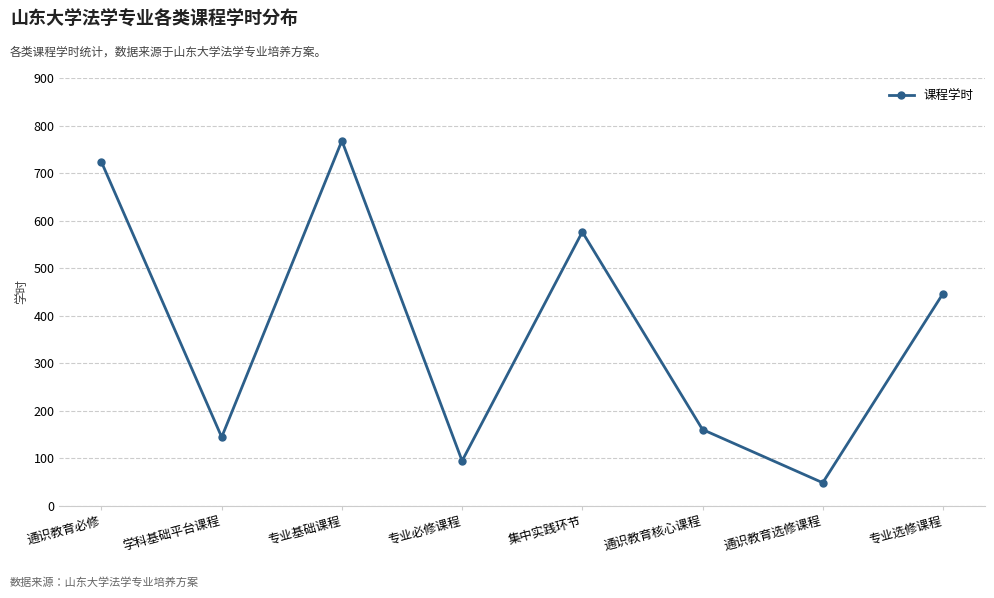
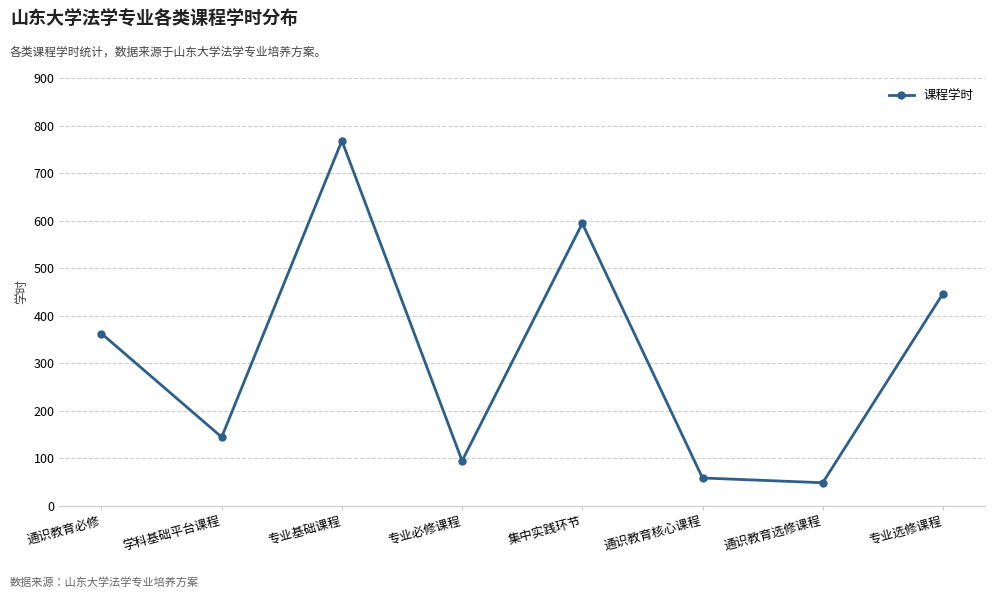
  {
-   "通识教育必修": 720,
+   "通识教育必修": 360,
    "学科基础平台课程": 140,
    "专业基础课程": 770,
    "专业必修课程": 90,
-   "集中实践环节": 580,
-   "通识教育核心课程": 160,
+   "集中实践环节": 590,
+   "通识教育核心课程": 60,
    "通识教育选修课程": 50,
    "专业选修课程": 450
  }
